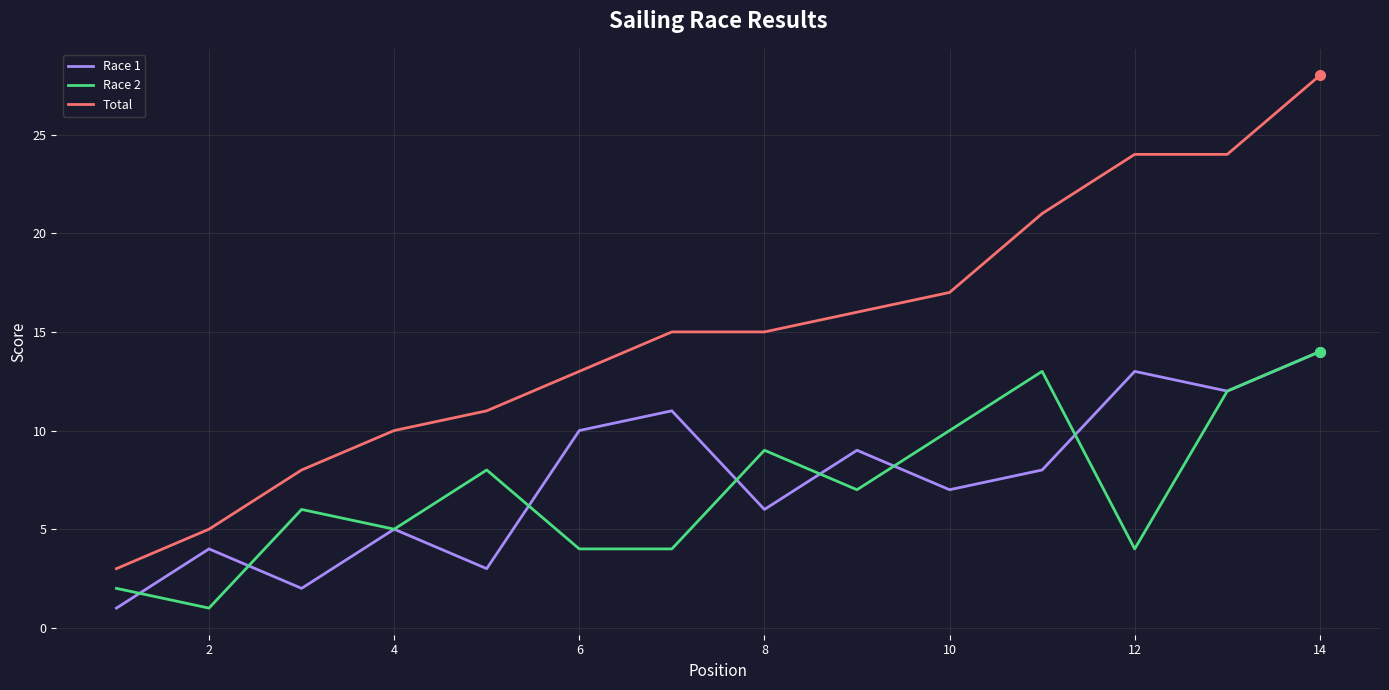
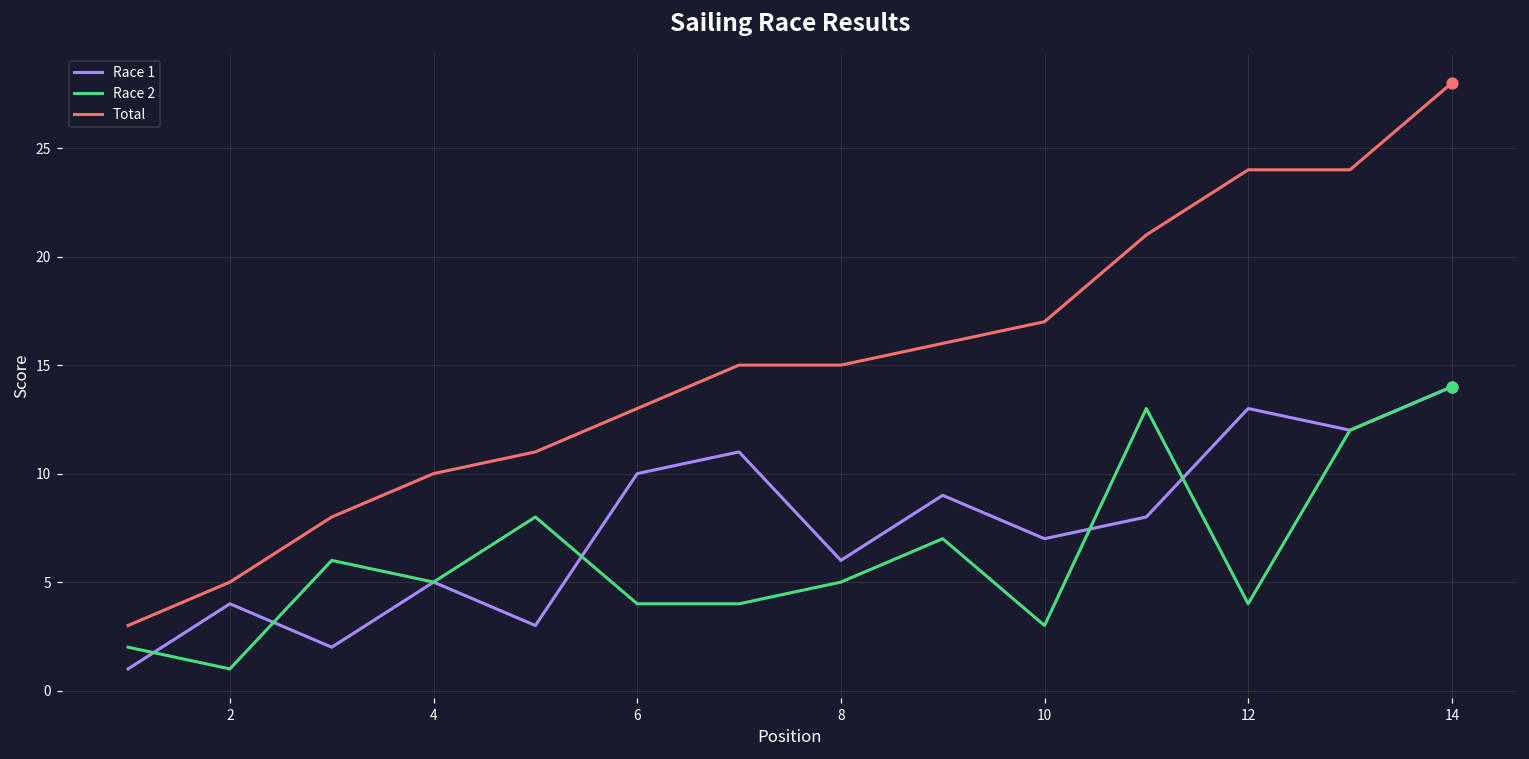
  {
    "Race 2": {
      "2": 1,
      "6": 4,
-     "8": 9,
-     "10": 10,
+     "8": 5,
+     "10": 3,
      "12": 4
    }
  }
